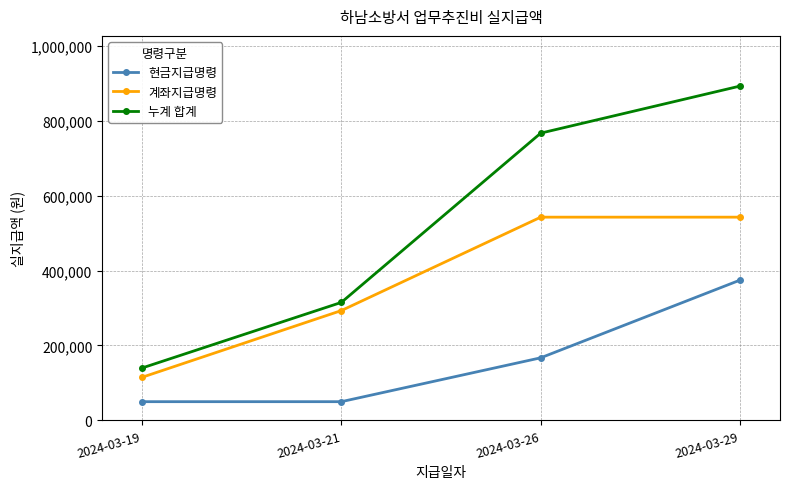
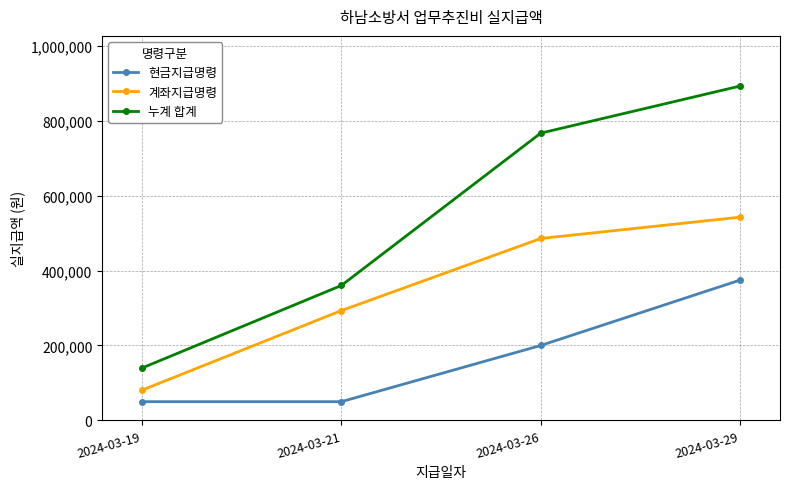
  {
    "현금지급명령": {
      "2024-03-19": "50,000",
      "2024-03-21": "50,000",
-     "2024-03-26": "170,000",
+     "2024-03-26": "200,000",
      "2024-03-29": "370,000"
    },
    "계좌지급명령": {
-     "2024-03-19": "120,000",
+     "2024-03-19": "80,000",
      "2024-03-21": "290,000",
-     "2024-03-26": "540,000",
+     "2024-03-26": "490,000",
      "2024-03-29": "540,000"
    },
    "누계 합계": {
      "2024-03-19": "140,000",
-     "2024-03-21": "320,000",
+     "2024-03-21": "360,000",
      "2024-03-26": "770,000",
      "2024-03-29": "890,000"
    }
  }
